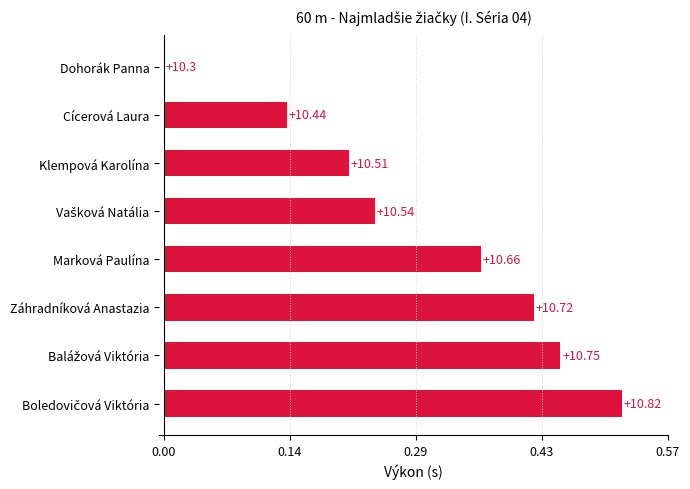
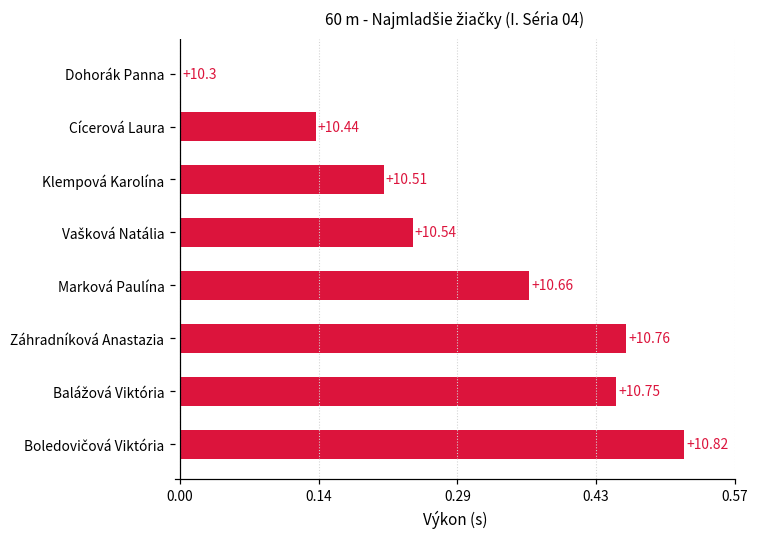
  {
-   "Záhradníková Anastazia": "+10.72"
+   "Záhradníková Anastazia": "+10.76"
  }
